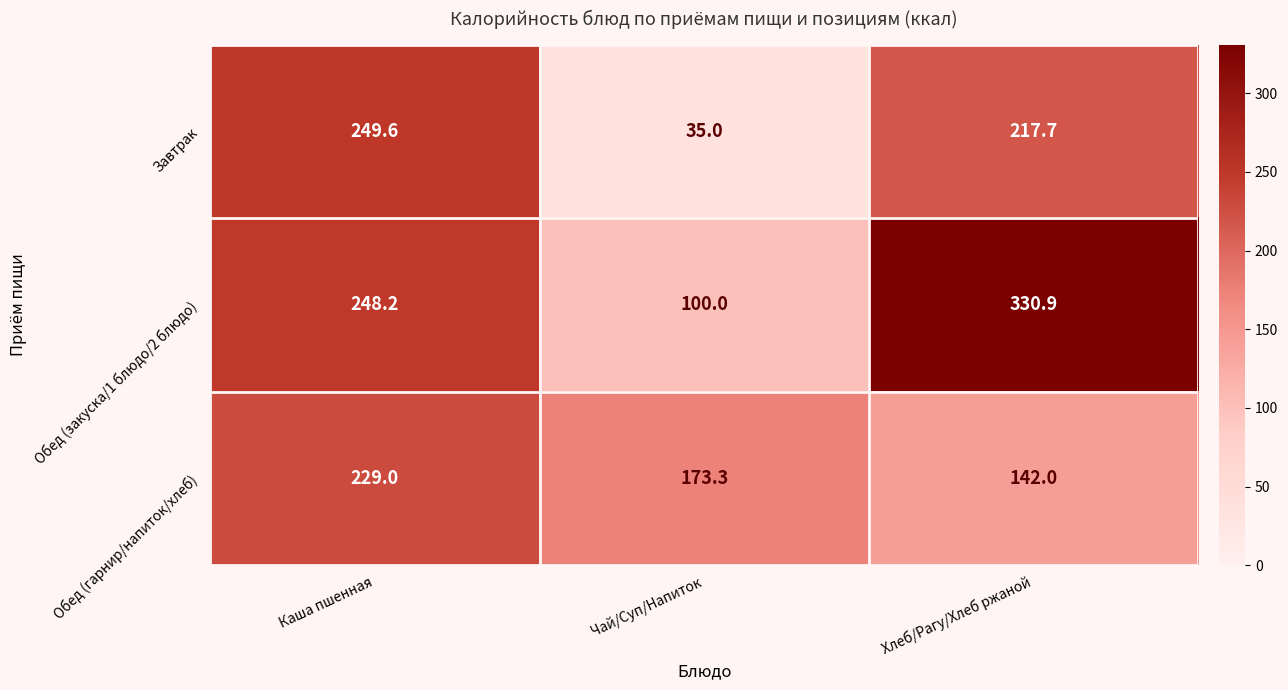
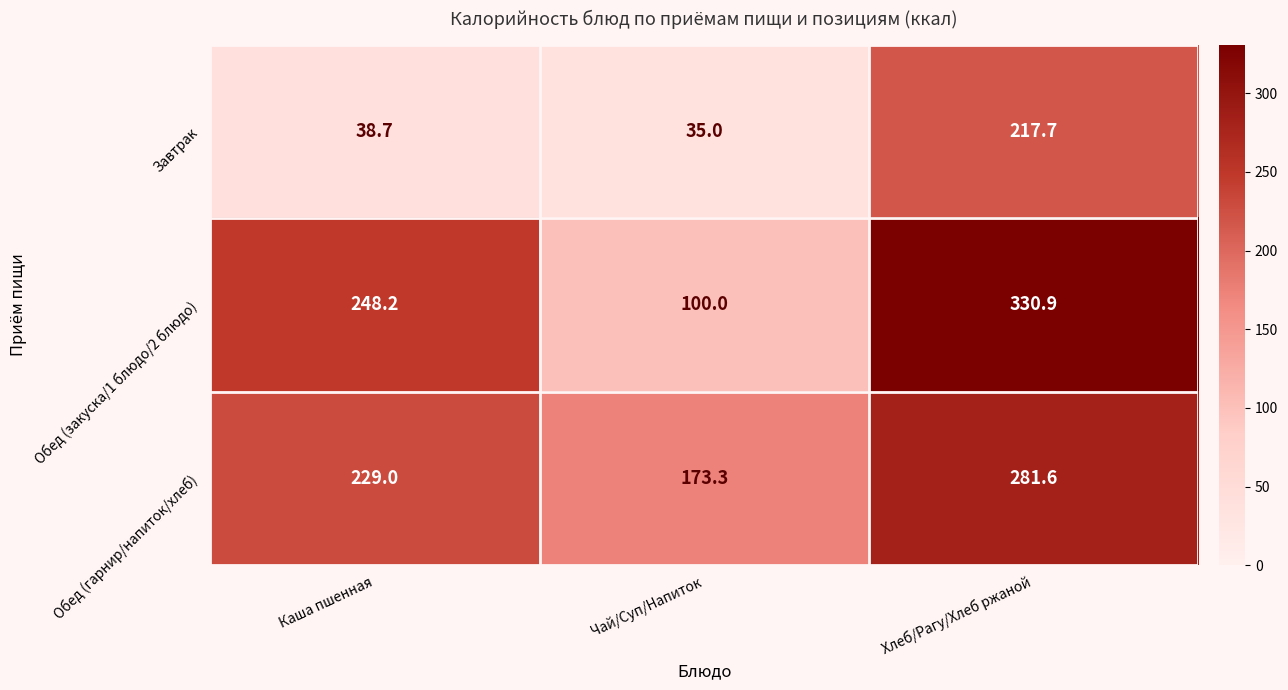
  {
    "Завтрак": {
-     "Каша пшенная": 249.6,
+     "Каша пшенная": 38.7,
      "Чай/Суп/Напиток": 35.0,
      "Хлеб/Рагу/Хлеб ржаной": 217.7
    },
    "Обед (закуска/1 блюдо/2 блюдо)": {
      "Каша пшенная": 248.2,
      "Чай/Суп/Напиток": 100.0,
      "Хлеб/Рагу/Хлеб ржаной": 330.9
    },
    "Обед (гарнир/напиток/хлеб)": {
      "Каша пшенная": 229.0,
      "Чай/Суп/Напиток": 173.3,
-     "Хлеб/Рагу/Хлеб ржаной": 142.0
+     "Хлеб/Рагу/Хлеб ржаной": 281.6
    }
  }
